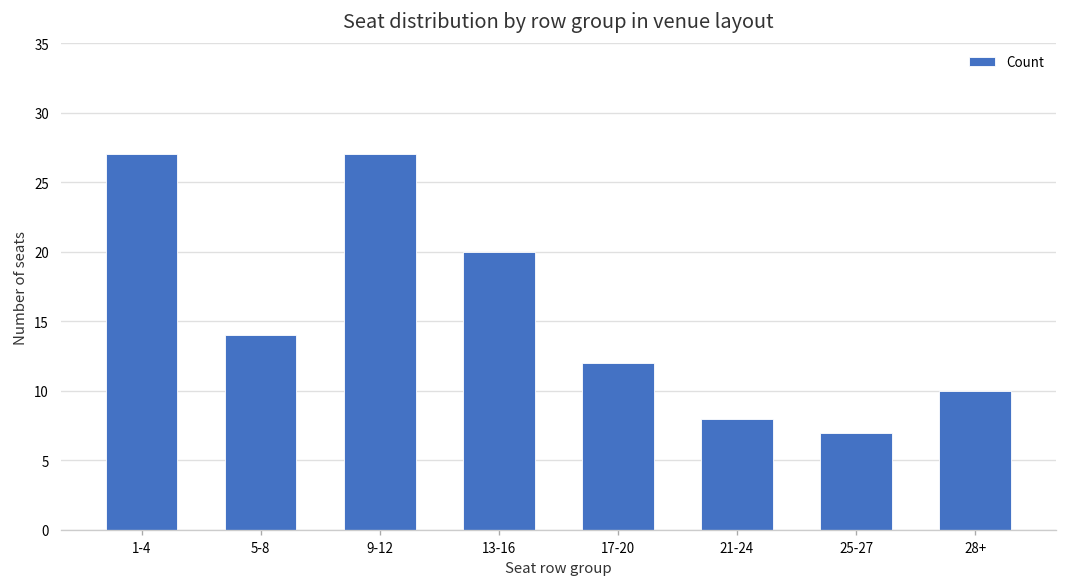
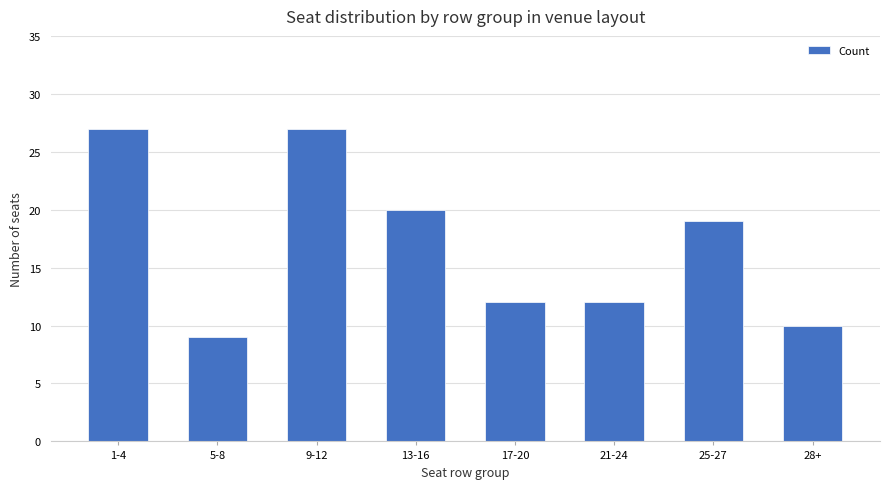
  {
    "1-4": 27,
-   "5-8": 14,
+   "5-8": 9,
    "9-12": 27,
    "13-16": 20,
    "17-20": 12,
-   "21-24": 8,
-   "25-27": 7,
+   "21-24": 12,
+   "25-27": 19,
    "28+": 10
  }
